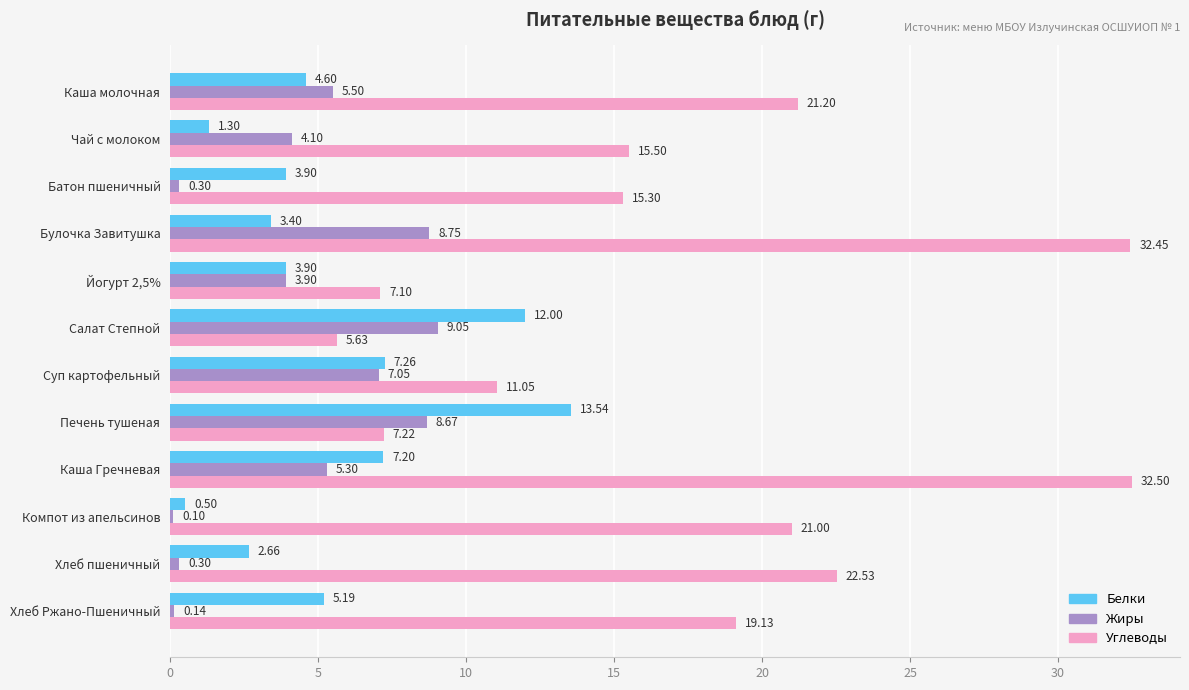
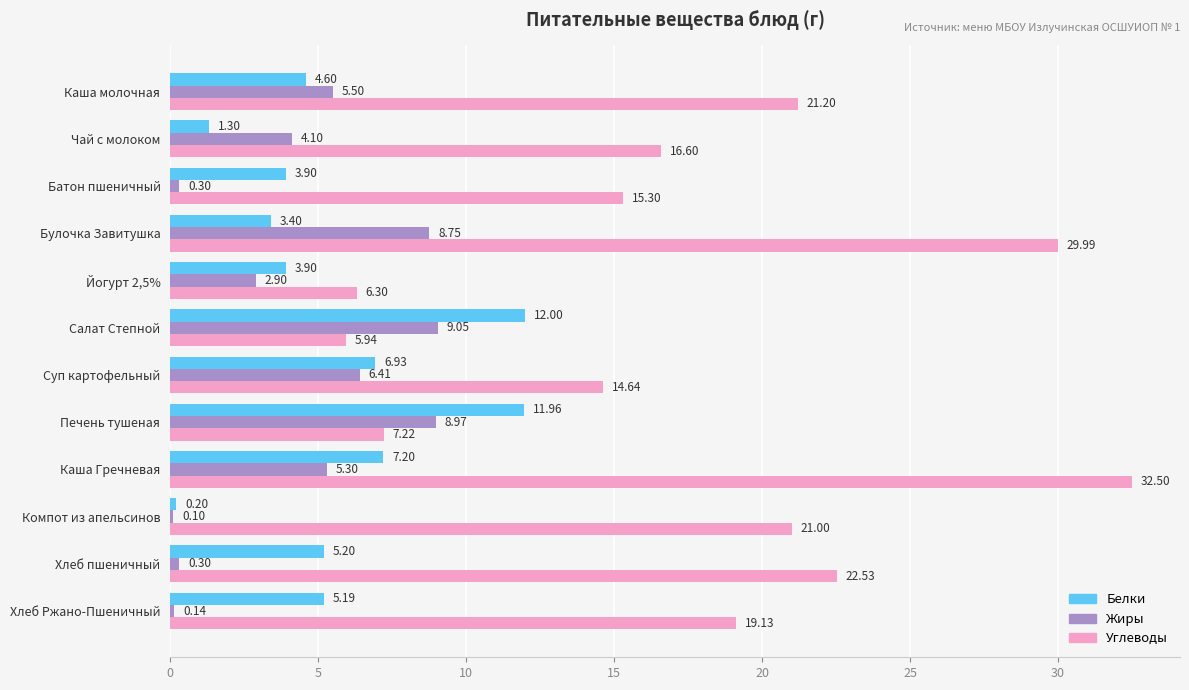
  {
    "Углеводы": {
      "Каша молочная": 21.20,
-     "Чай с молоком": 15.50,
+     "Чай с молоком": 16.60,
      "Батон пшеничный": 15.30,
-     "Булочка Завитушка": 32.45,
-     "Йогурт 2,5%": 7.10,
-     "Салат Степной": 5.63,
-     "Суп картофельный": 11.05,
+     "Булочка Завитушка": 29.99,
+     "Йогурт 2,5%": 6.30,
+     "Салат Степной": 5.94,
+     "Суп картофельный": 14.64,
      "Печень тушеная": 7.22,
      "Каша Гречневая": 32.50,
      "Компот из апельсинов": 21.00,
      "Хлеб пшеничный": 22.53,
      "Хлеб Ржано-Пшеничный": 19.13
    },
    "Жиры": {
      "Каша молочная": 5.50,
      "Чай с молоком": 4.10,
      "Батон пшеничный": 0.30,
      "Булочка Завитушка": 8.75,
-     "Йогурт 2,5%": 3.90,
+     "Йогурт 2,5%": 2.90,
      "Салат Степной": 9.05,
-     "Суп картофельный": 7.05,
-     "Печень тушеная": 8.67,
+     "Суп картофельный": 6.41,
+     "Печень тушеная": 8.97,
      "Каша Гречневая": 5.30,
      "Компот из апельсинов": 0.10,
      "Хлеб пшеничный": 0.30,
      "Хлеб Ржано-Пшеничный": 0.14
    },
    "Белки": {
      "Каша молочная": 4.60,
      "Чай с молоком": 1.30,
      "Батон пшеничный": 3.90,
      "Булочка Завитушка": 3.40,
      "Йогурт 2,5%": 3.90,
      "Салат Степной": 12.00,
-     "Суп картофельный": 7.26,
-     "Печень тушеная": 13.54,
+     "Суп картофельный": 6.93,
+     "Печень тушеная": 11.96,
      "Каша Гречневая": 7.20,
-     "Компот из апельсинов": 0.50,
-     "Хлеб пшеничный": 2.66,
+     "Компот из апельсинов": 0.20,
+     "Хлеб пшеничный": 5.20,
      "Хлеб Ржано-Пшеничный": 5.19
    }
  }
